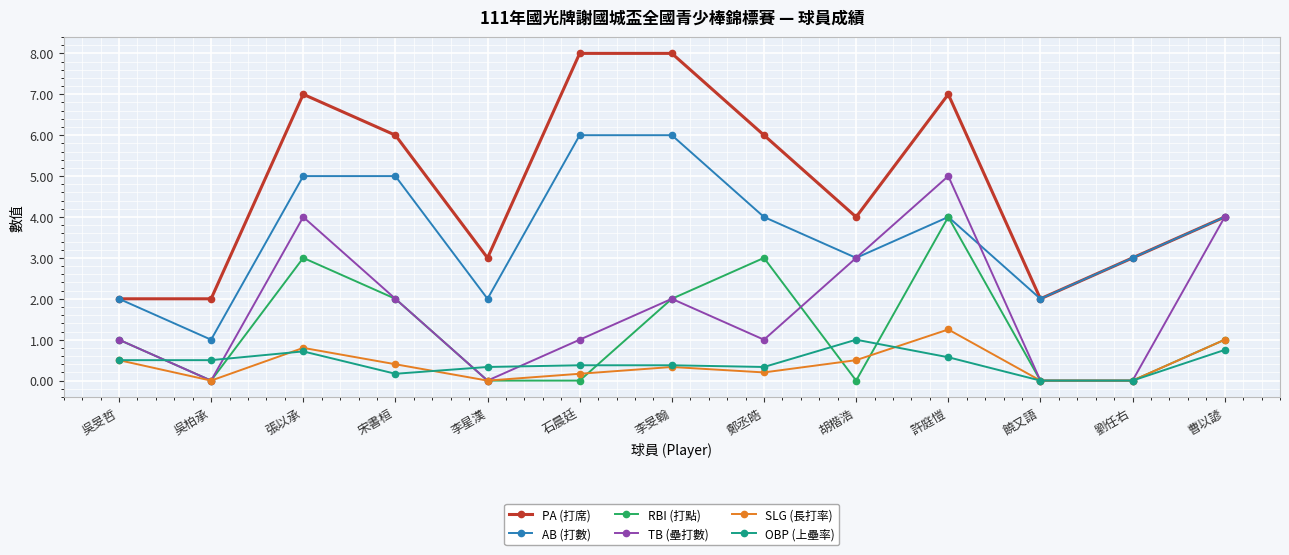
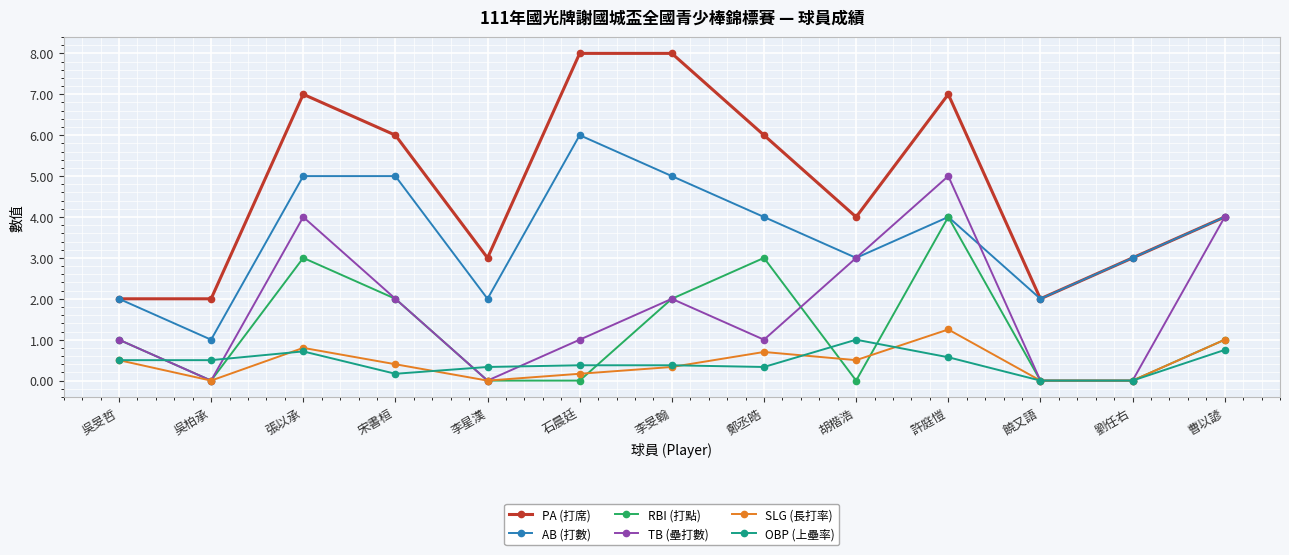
  {
    "PA (打席)": {
      "吳柏承": 2.0,
      "張以承": 7.0,
      "宋書桓": 6.0,
      "李星漢": 3.0,
      "石晨廷": 8.0,
      "李旻翰": 8.0,
      "鄭丞皓": 6.0,
      "胡楷浩": 4.0,
      "許庭愷": 7.0
    },
    "AB (打數)": {
      "吳柏承": 1,
      "張以承": 5,
      "宋書桓": 5,
      "李星漢": 2,
      "石晨廷": 6,
-     "李旻翰": 6,
+     "李旻翰": 5,
      "鄭丞皓": 4
    },
    "TB (壘打數)": {
      "張以承": 4.0,
      "石晨廷": 1.0,
      "鄭丞皓": 1.0,
      "許庭愷": 5.0
    },
    "SLG (長打率)": {
      "張以承": 0.8,
      "宋書桓": 0.4,
      "石晨廷": 0.2,
-     "鄭丞皓": 0.2,
+     "鄭丞皓": 0.7,
      "胡楷浩": 0.5,
      "許庭愷": 1.3
    }
  }
